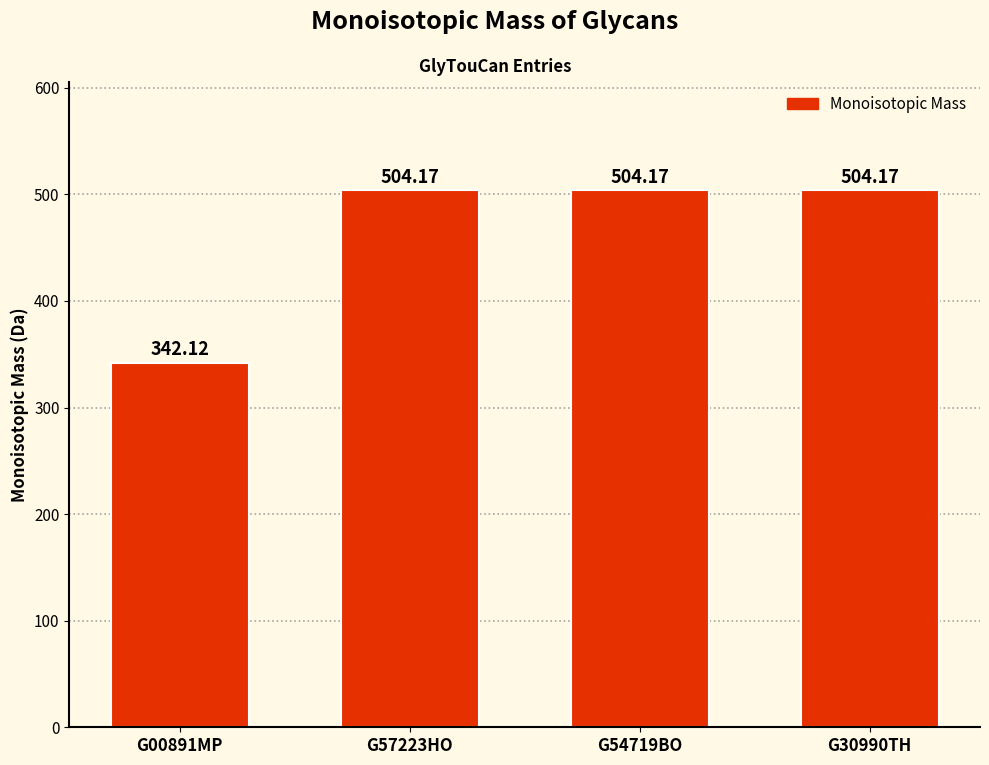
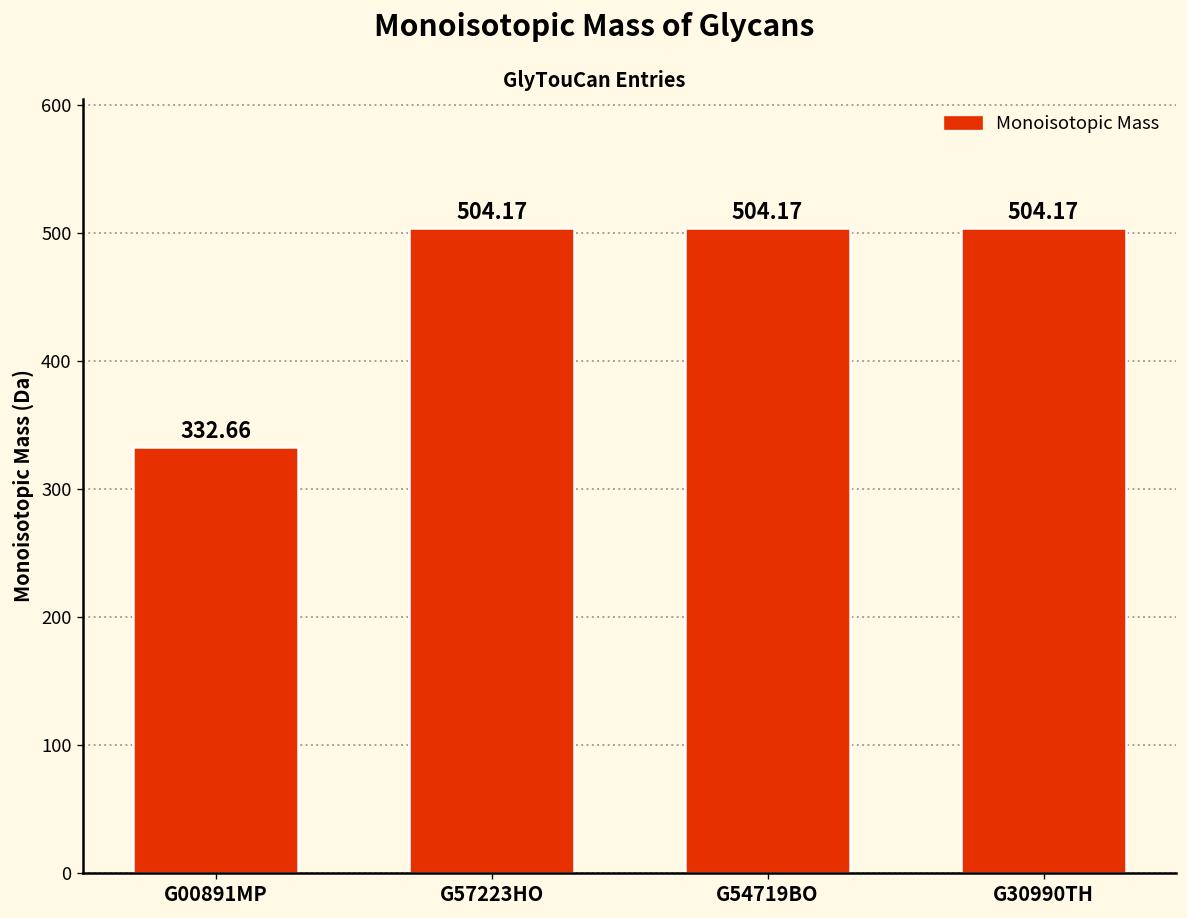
  {
-   "G00891MP": 342.12,
+   "G00891MP": 332.66,
    "G57223HO": 504.17,
    "G54719BO": 504.17,
    "G30990TH": 504.17
  }
